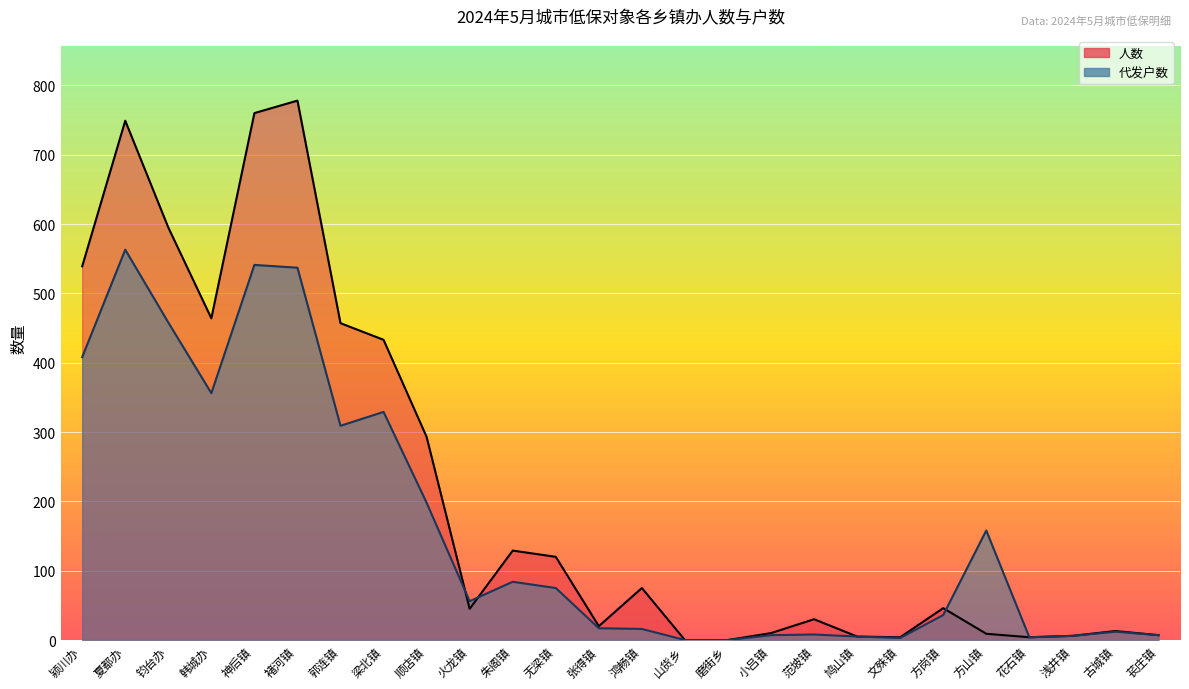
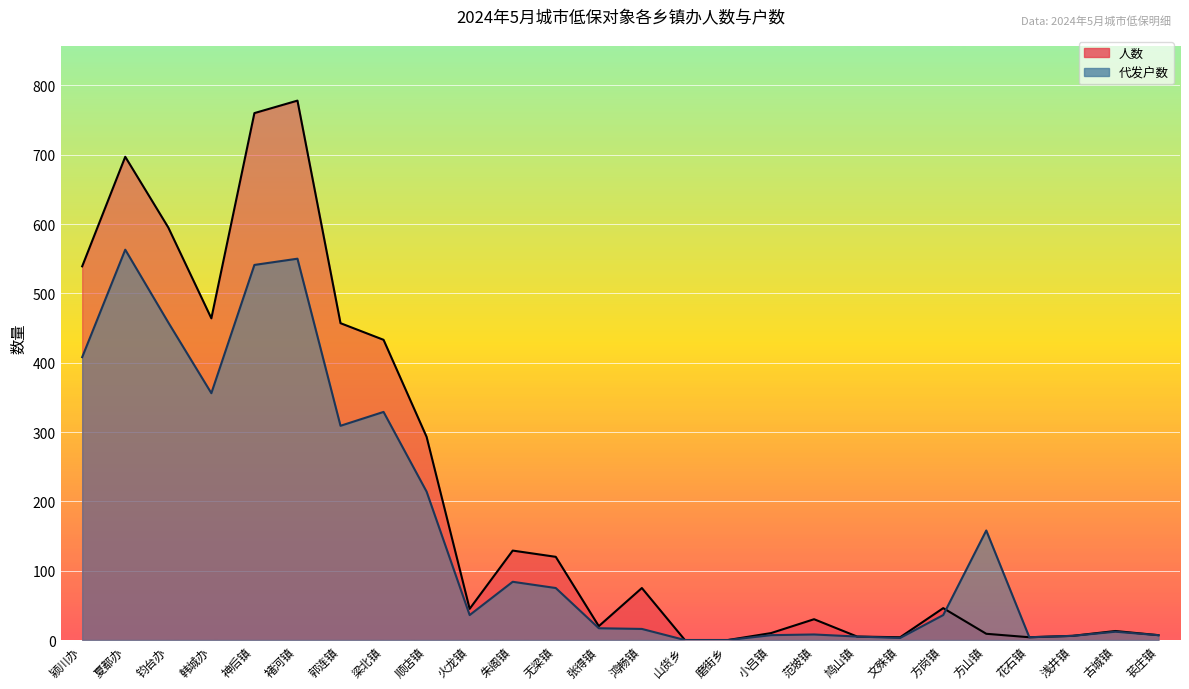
  {
    "人数": {
      "颍川办": 540,
-     "夏都办": 750,
+     "夏都办": 700,
      "钧台办": 600,
      "韩城办": 460,
      "神后镇": 760,
      "褚河镇": 780,
      "郭连镇": 460,
      "梁北镇": 430,
      "顺店镇": 290,
      "火龙镇": 50,
      "朱阁镇": 130,
      "无梁镇": 120,
      "鸿畅镇": 80,
      "范坡镇": 30,
      "方岗镇": 50,
      "方山镇": 10
    },
    "代发户数": {
      "颍川办": 410,
      "夏都办": 560,
      "钧台办": 460,
      "韩城办": 360,
      "神后镇": 540,
-     "褚河镇": 540,
+     "褚河镇": 550,
      "郭连镇": 310,
      "梁北镇": 330,
-     "顺店镇": 200,
-     "火龙镇": 60,
+     "顺店镇": 210,
+     "火龙镇": 40,
      "朱阁镇": 80,
      "无梁镇": 80,
      "鸿畅镇": 20,
      "范坡镇": 10,
      "方岗镇": 40,
      "方山镇": 160
    }
  }
